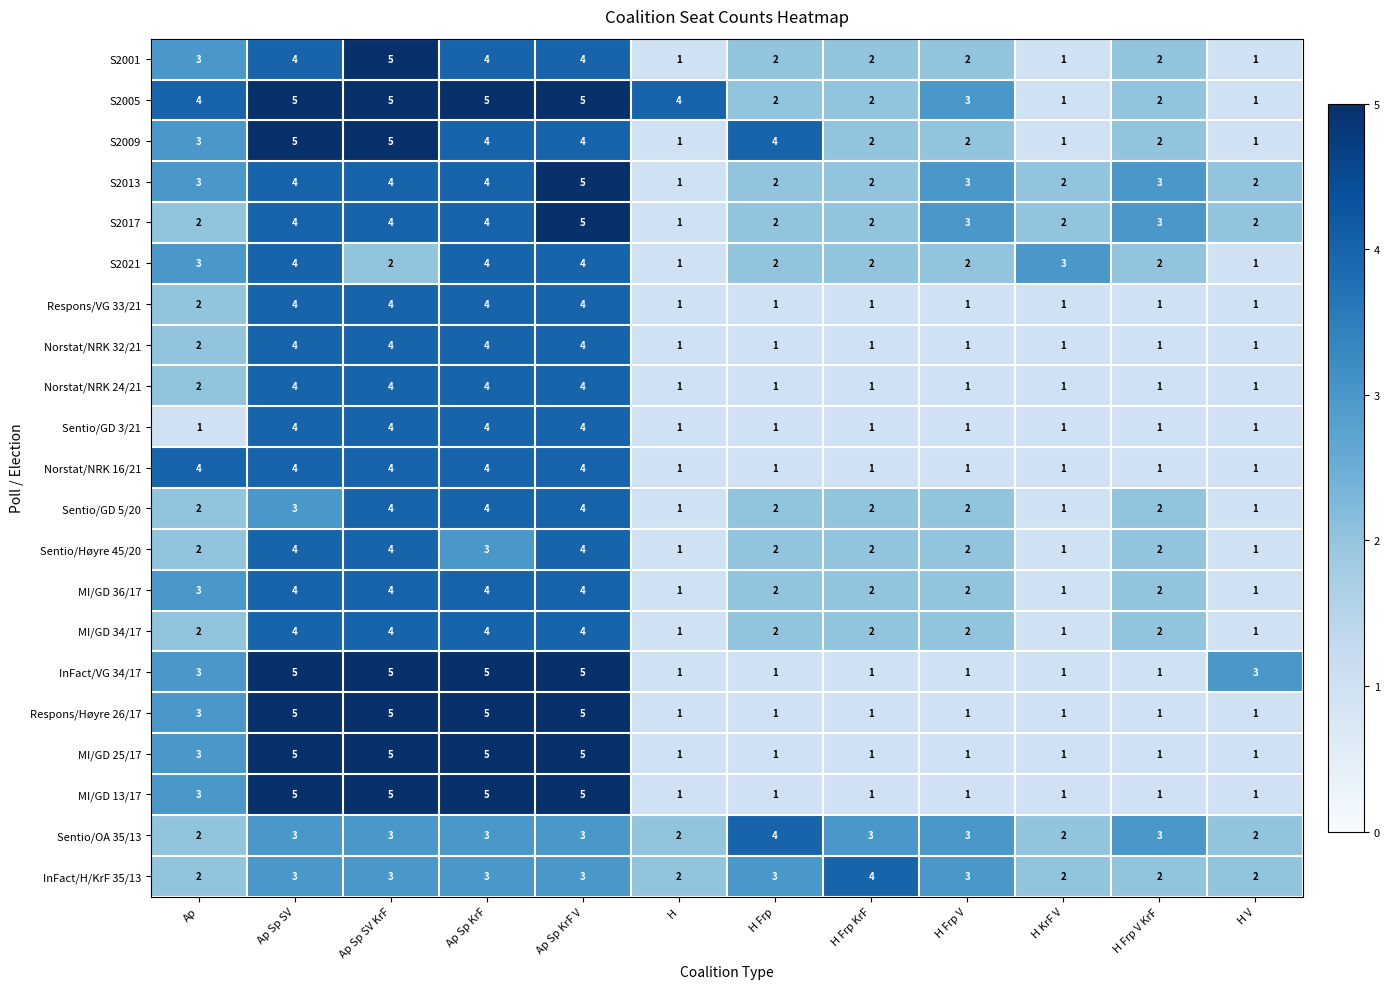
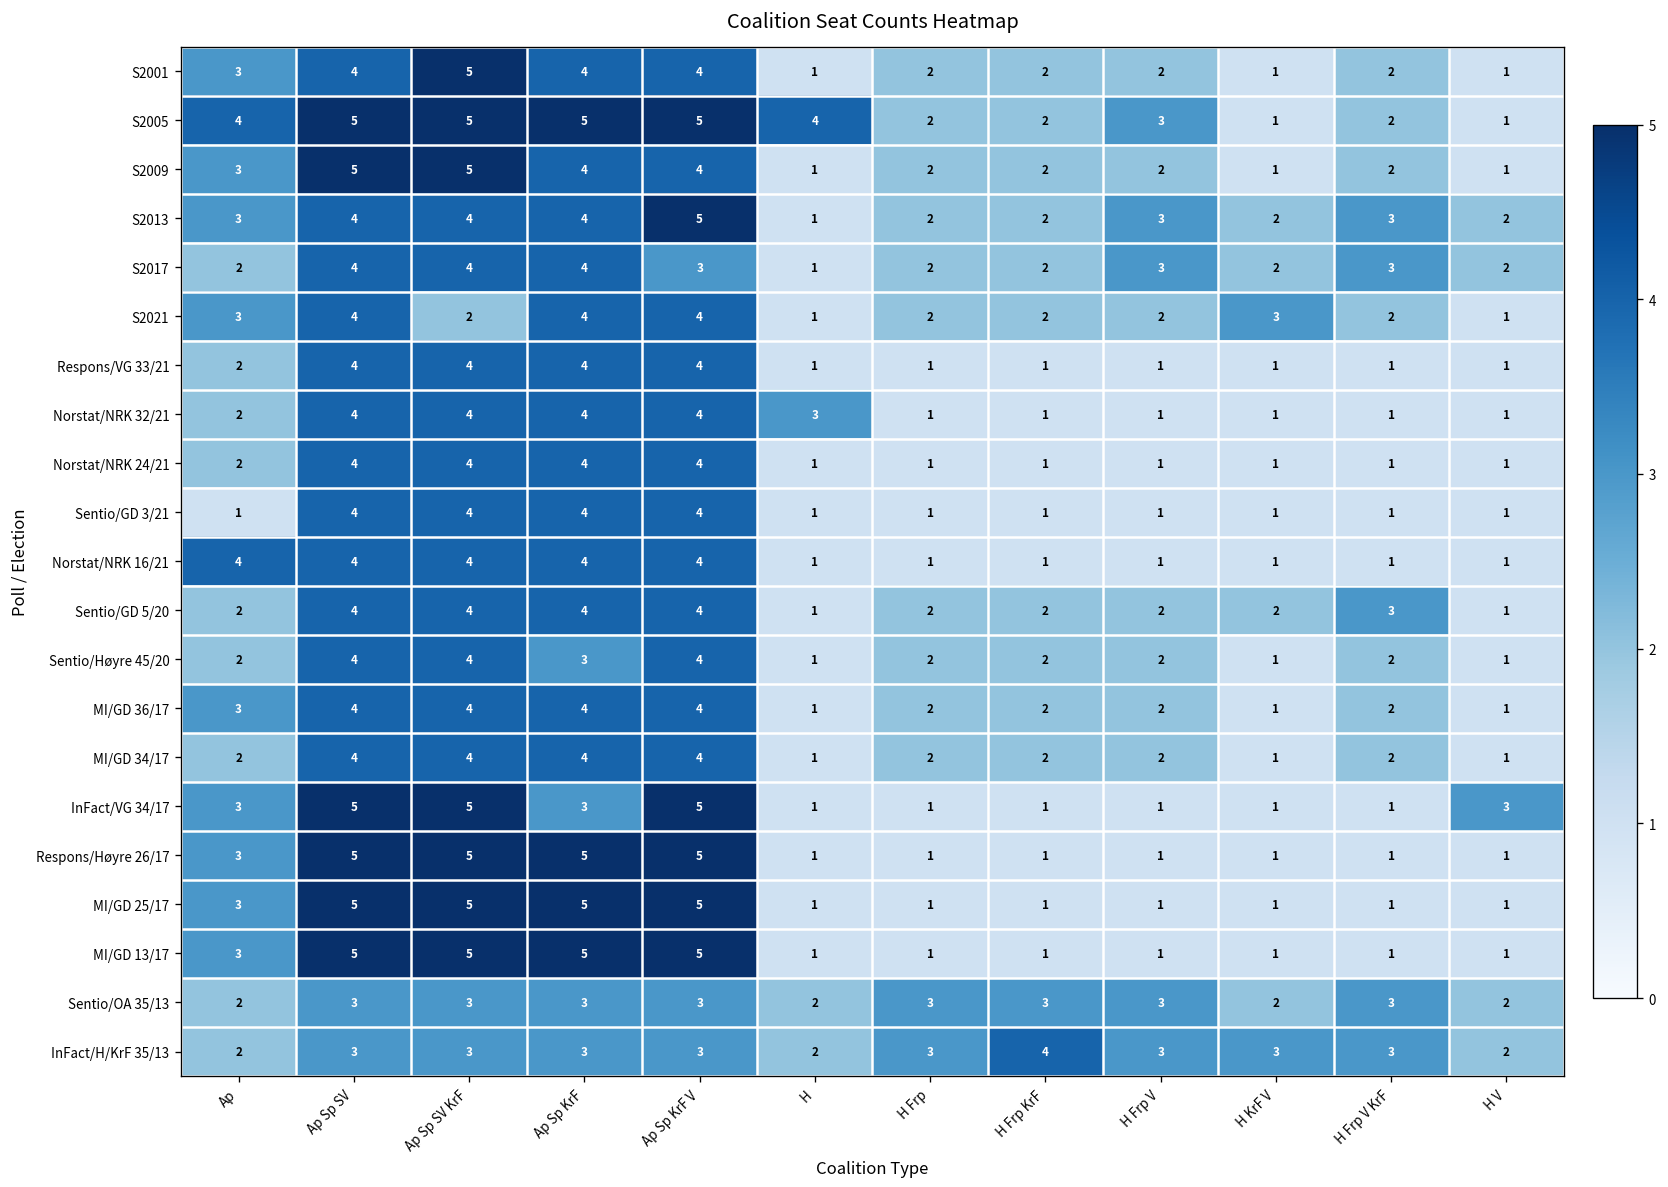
  {
    "S2009": {
      "Ap": 3,
      "Ap Sp SV": 5,
      "Ap Sp SV KrF": 5,
      "Ap Sp KrF": 4,
      "Ap Sp KrF V": 4,
      "H": 1,
-     "H Frp": 4,
+     "H Frp": 2,
      "H Frp KrF": 2,
      "H Frp V": 2,
      "H KrF V": 1,
      "H Frp V KrF": 2,
      "H V": 1
    },
    "S2017": {
      "Ap": 2,
      "Ap Sp SV": 4,
      "Ap Sp SV KrF": 4,
      "Ap Sp KrF": 4,
-     "Ap Sp KrF V": 5,
+     "Ap Sp KrF V": 3,
      "H": 1,
      "H Frp": 2,
      "H Frp KrF": 2,
      "H Frp V": 3,
      "H KrF V": 2,
      "H Frp V KrF": 3,
      "H V": 2
    },
    "Norstat/NRK 32/21": {
      "Ap": 2,
      "Ap Sp SV": 4,
      "Ap Sp SV KrF": 4,
      "Ap Sp KrF": 4,
      "Ap Sp KrF V": 4,
-     "H": 1,
+     "H": 3,
      "H Frp": 1,
      "H Frp KrF": 1,
      "H Frp V": 1,
      "H KrF V": 1,
      "H Frp V KrF": 1,
      "H V": 1
    },
    "Sentio/GD 5/20": {
      "Ap": 2,
-     "Ap Sp SV": 3,
+     "Ap Sp SV": 4,
      "Ap Sp SV KrF": 4,
      "Ap Sp KrF": 4,
      "Ap Sp KrF V": 4,
      "H": 1,
      "H Frp": 2,
      "H Frp KrF": 2,
      "H Frp V": 2,
-     "H KrF V": 1,
-     "H Frp V KrF": 2,
+     "H KrF V": 2,
+     "H Frp V KrF": 3,
      "H V": 1
    },
    "InFact/VG 34/17": {
      "Ap": 3,
      "Ap Sp SV": 5,
      "Ap Sp SV KrF": 5,
-     "Ap Sp KrF": 5,
+     "Ap Sp KrF": 3,
      "Ap Sp KrF V": 5,
      "H": 1,
      "H Frp": 1,
      "H Frp KrF": 1,
      "H Frp V": 1,
      "H KrF V": 1,
      "H Frp V KrF": 1,
      "H V": 3
    },
    "Sentio/OA 35/13": {
      "Ap": 2,
      "Ap Sp SV": 3,
      "Ap Sp SV KrF": 3,
      "Ap Sp KrF": 3,
      "Ap Sp KrF V": 3,
      "H": 2,
-     "H Frp": 4,
+     "H Frp": 3,
      "H Frp KrF": 3,
      "H Frp V": 3,
      "H KrF V": 2,
      "H Frp V KrF": 3,
      "H V": 2
    },
    "InFact/H/KrF 35/13": {
      "Ap": 2,
      "Ap Sp SV": 3,
      "Ap Sp SV KrF": 3,
      "Ap Sp KrF": 3,
      "Ap Sp KrF V": 3,
      "H": 2,
      "H Frp": 3,
      "H Frp KrF": 4,
      "H Frp V": 3,
-     "H KrF V": 2,
-     "H Frp V KrF": 2,
+     "H KrF V": 3,
+     "H Frp V KrF": 3,
      "H V": 2
    }
  }
